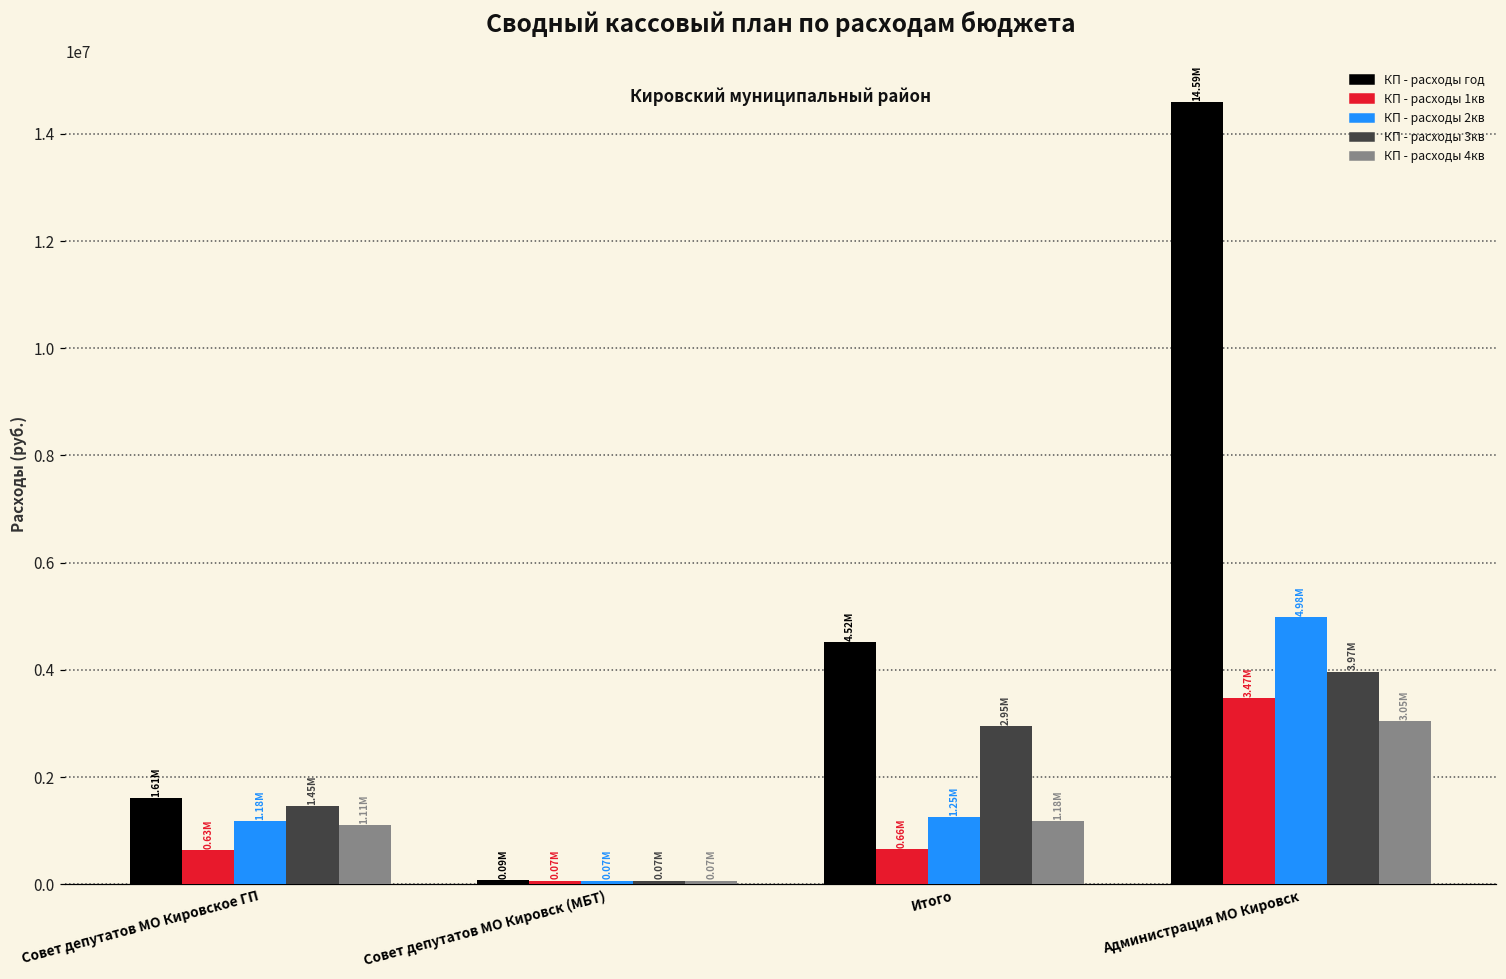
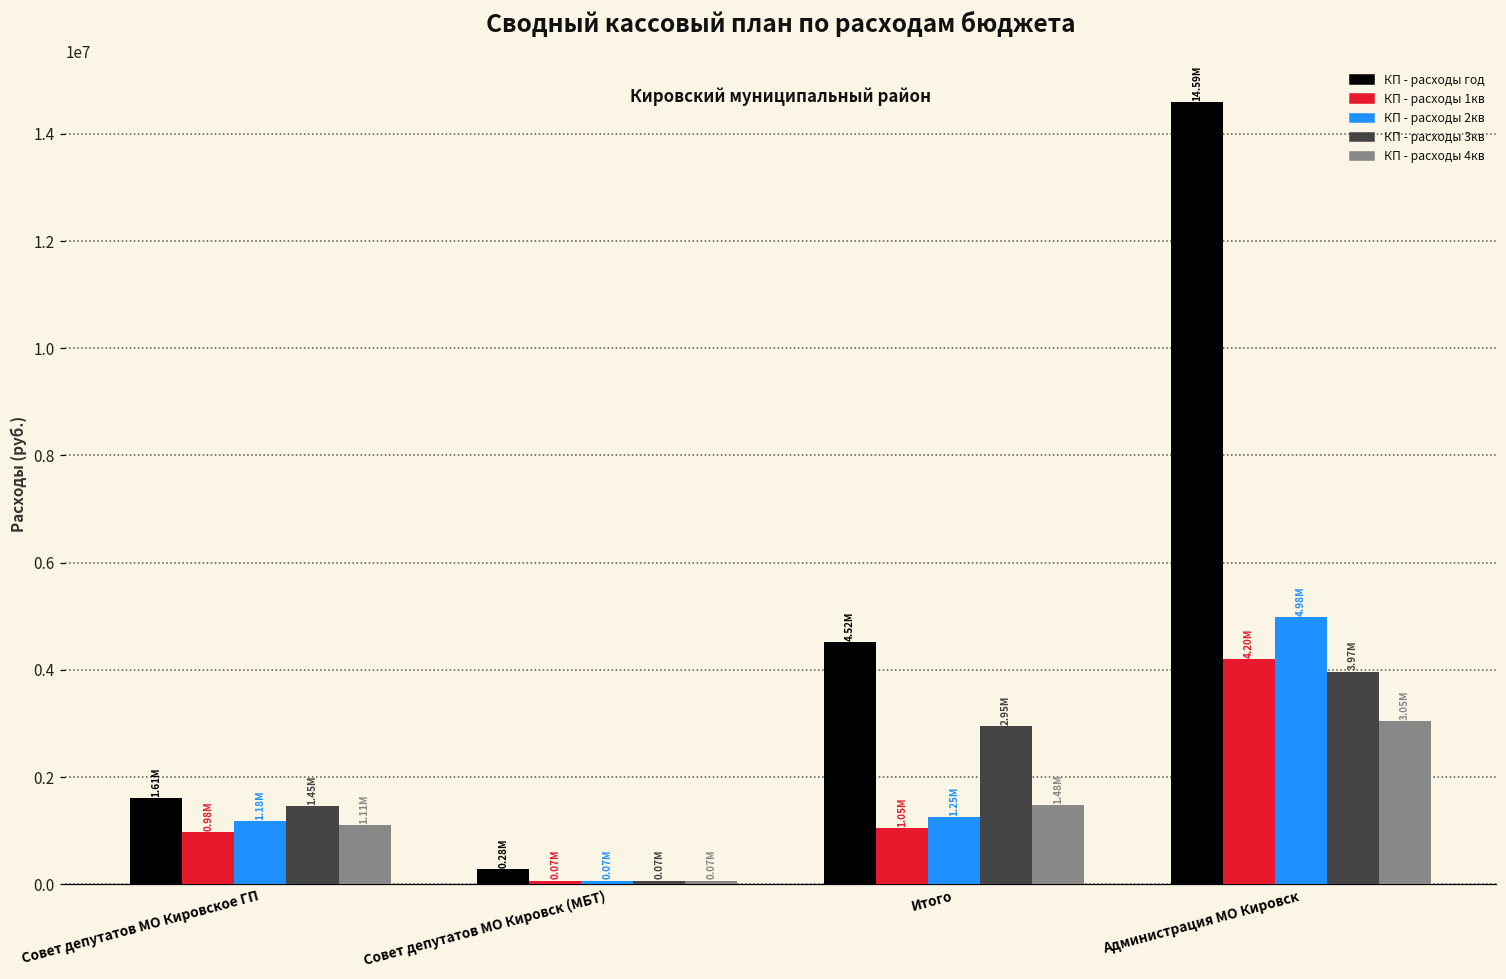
  {
    "КП - расходы год": {
      "Совет депутатов МО Кировское ГП": "1.61M",
-     "Совет депутатов МО Кировск (МБТ)": "0.09M",
+     "Совет депутатов МО Кировск (МБТ)": "0.28M",
      "Итого": "4.52M",
      "Администрация МО Кировск": "14.59M"
    },
    "КП - расходы 1кв": {
-     "Совет депутатов МО Кировское ГП": "0.63M",
+     "Совет депутатов МО Кировское ГП": "0.98M",
      "Совет депутатов МО Кировск (МБТ)": "0.07M",
-     "Итого": "0.66M",
-     "Администрация МО Кировск": "3.47M"
+     "Итого": "1.05M",
+     "Администрация МО Кировск": "4.20M"
    },
    "КП - расходы 2кв": {
      "Совет депутатов МО Кировское ГП": "1.18M",
      "Совет депутатов МО Кировск (МБТ)": "0.07M",
      "Итого": "1.25M",
      "Администрация МО Кировск": "4.98M"
    },
    "КП - расходы 3кв": {
      "Совет депутатов МО Кировское ГП": "1.45M",
      "Совет депутатов МО Кировск (МБТ)": "0.07M",
      "Итого": "2.95M",
      "Администрация МО Кировск": "3.97M"
    },
    "КП - расходы 4кв": {
      "Совет депутатов МО Кировское ГП": "1.11M",
      "Совет депутатов МО Кировск (МБТ)": "0.07M",
-     "Итого": "1.18M",
+     "Итого": "1.48M",
      "Администрация МО Кировск": "3.05M"
    }
  }
